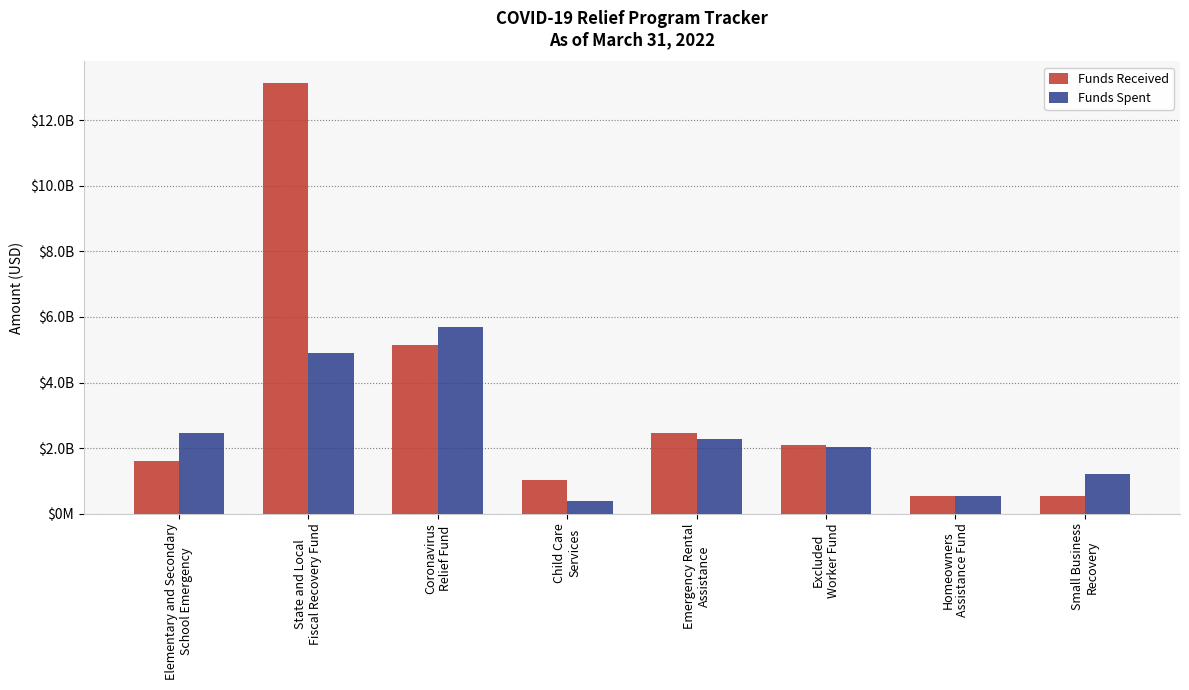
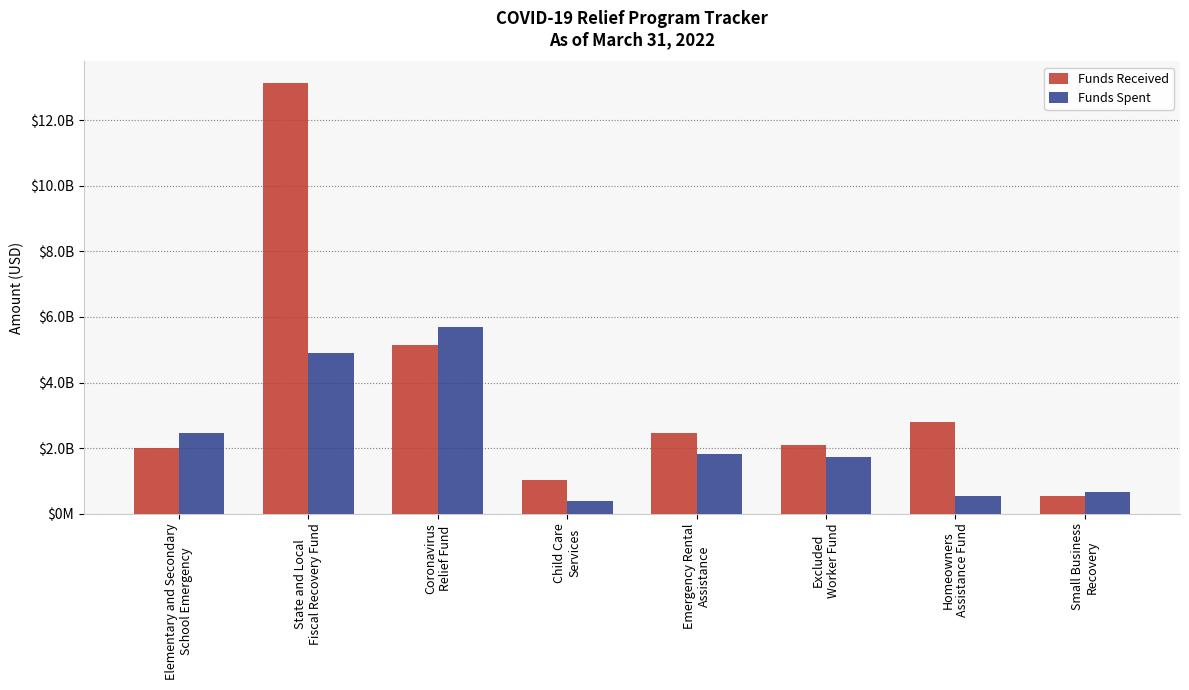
  {
    "Funds Received": {
-     "Elementary and Secondary School Emergency": "$1600000000",
+     "Elementary and Secondary School Emergency": "$2000000000",
      "State and Local Fiscal Recovery Fund": "$13100000000",
      "Coronavirus Relief Fund": "$5100000000",
      "Child Care Services": "$1000000000",
      "Emergency Rental Assistance": "$2500000000",
      "Excluded Worker Fund": "$2100000000",
-     "Homeowners Assistance Fund": "$500000000",
+     "Homeowners Assistance Fund": "$2800000000",
      "Small Business Recovery": "$500000000"
    },
    "Funds Spent": {
      "Elementary and Secondary School Emergency": "$2500000000",
      "State and Local Fiscal Recovery Fund": "$4900000000",
      "Coronavirus Relief Fund": "$5700000000",
      "Child Care Services": "$400000000",
-     "Emergency Rental Assistance": "$2300000000",
-     "Excluded Worker Fund": "$2000000000",
+     "Emergency Rental Assistance": "$1800000000",
+     "Excluded Worker Fund": "$1700000000",
      "Homeowners Assistance Fund": "$500000000",
-     "Small Business Recovery": "$1200000000"
+     "Small Business Recovery": "$700000000"
    }
  }
